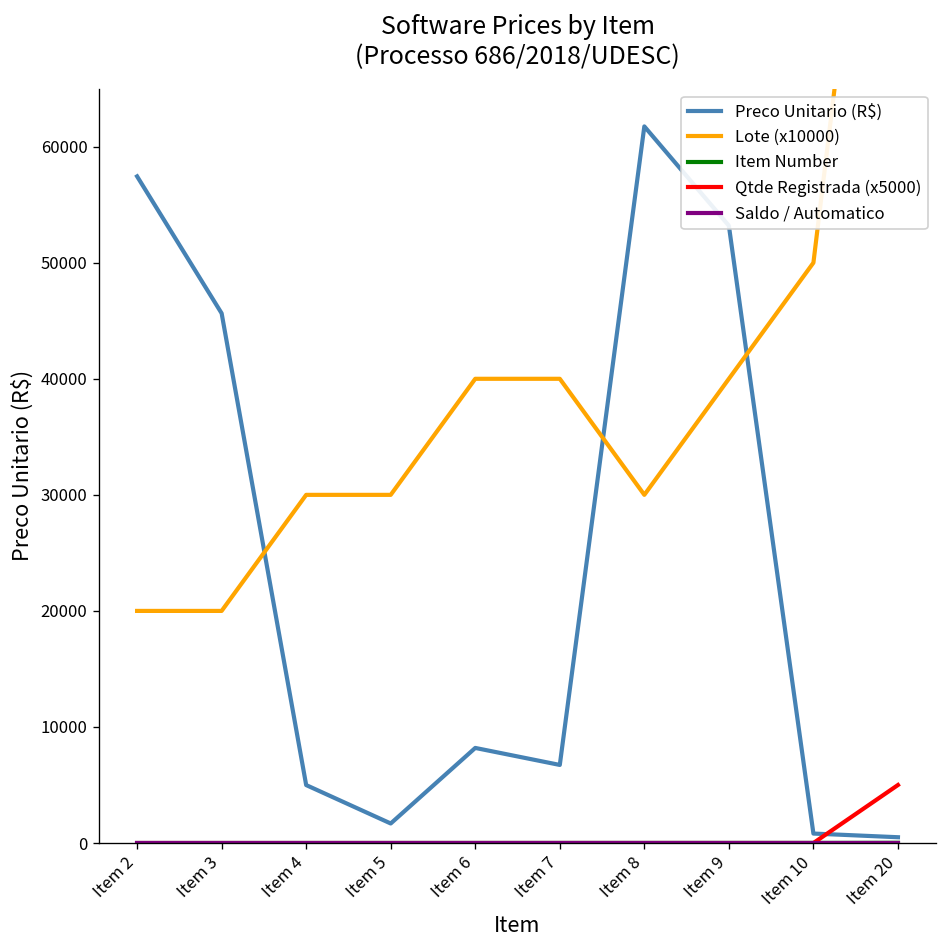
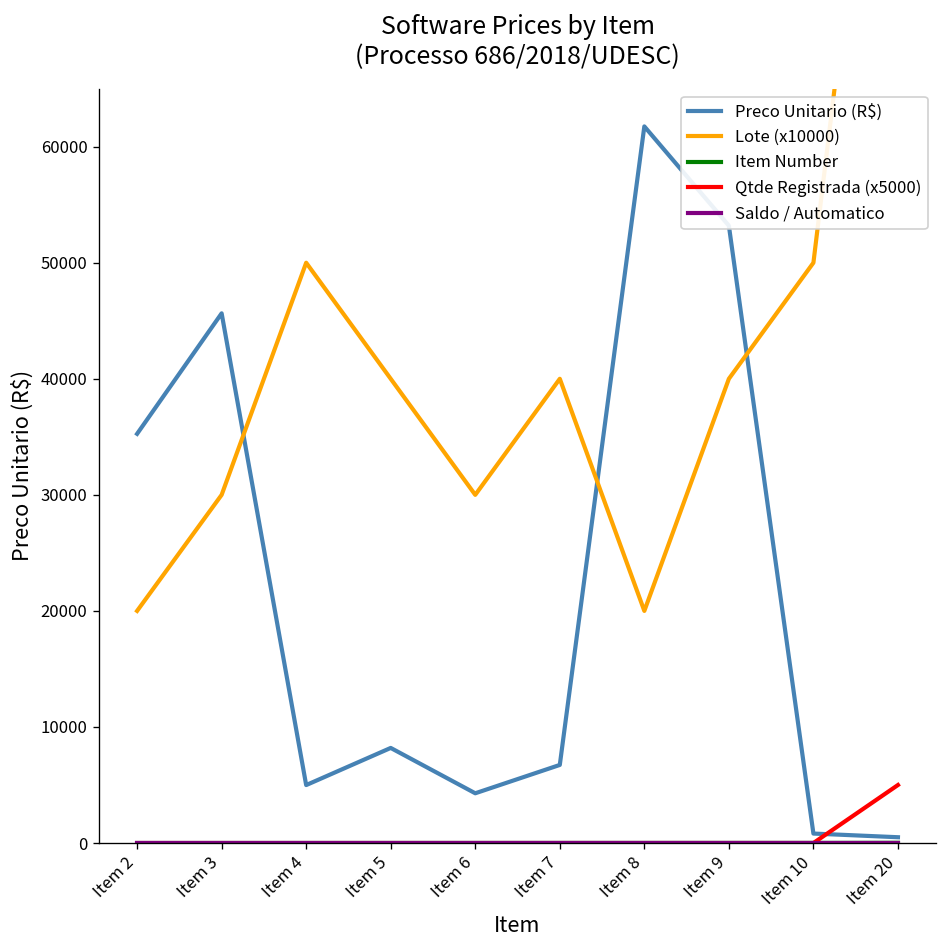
  {
    "Preco Unitario (R$)": {
-     "Item 2": 57000,
+     "Item 2": 35000,
      "Item 3": 46000,
      "Item 4": 5000,
-     "Item 5": 2000,
-     "Item 6": 8000,
+     "Item 5": 8000,
+     "Item 6": 4000,
      "Item 7": 7000,
      "Item 8": 62000,
      "Item 10": 1000,
      "Item 20": 1000
    },
    "Lote (x10000)": {
      "Item 2": 20000,
-     "Item 3": 20000,
-     "Item 4": 30000,
-     "Item 5": 30000,
-     "Item 6": 40000,
+     "Item 3": 30000,
+     "Item 4": 50000,
+     "Item 5": 40000,
+     "Item 6": 30000,
      "Item 7": 40000,
-     "Item 8": 30000,
+     "Item 8": 20000,
      "Item 9": 40000,
      "Item 10": 50000
    },
    "Saldo / Automatico": {
      "Item 20": 0
    },
    "Qtde Registrada (x5000)": {
      "Item 20": 5000
    }
  }
